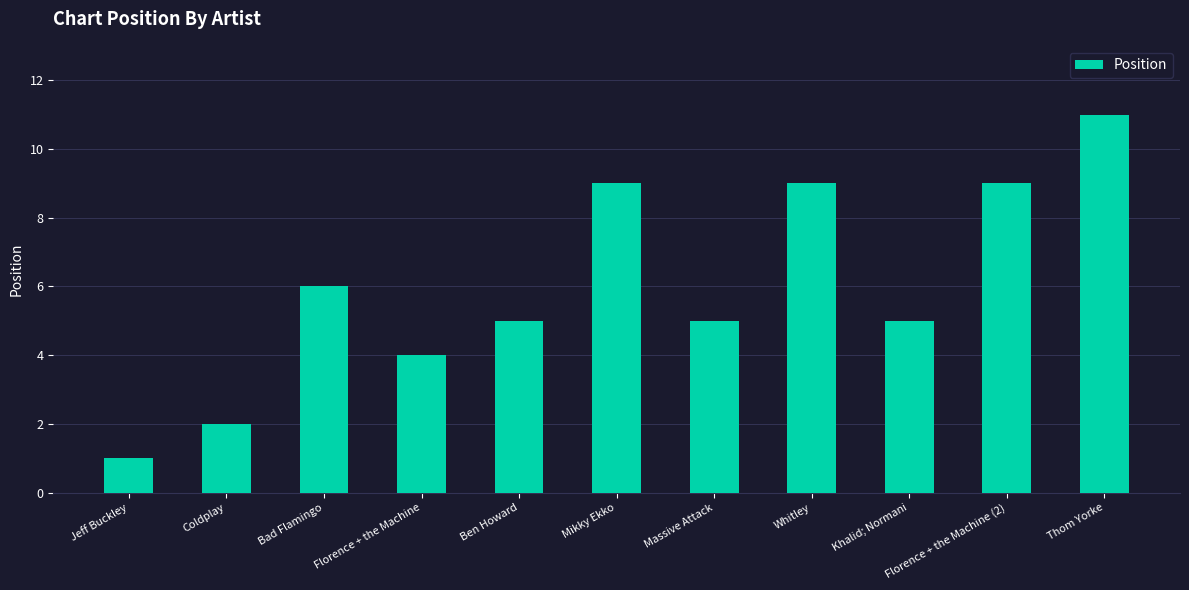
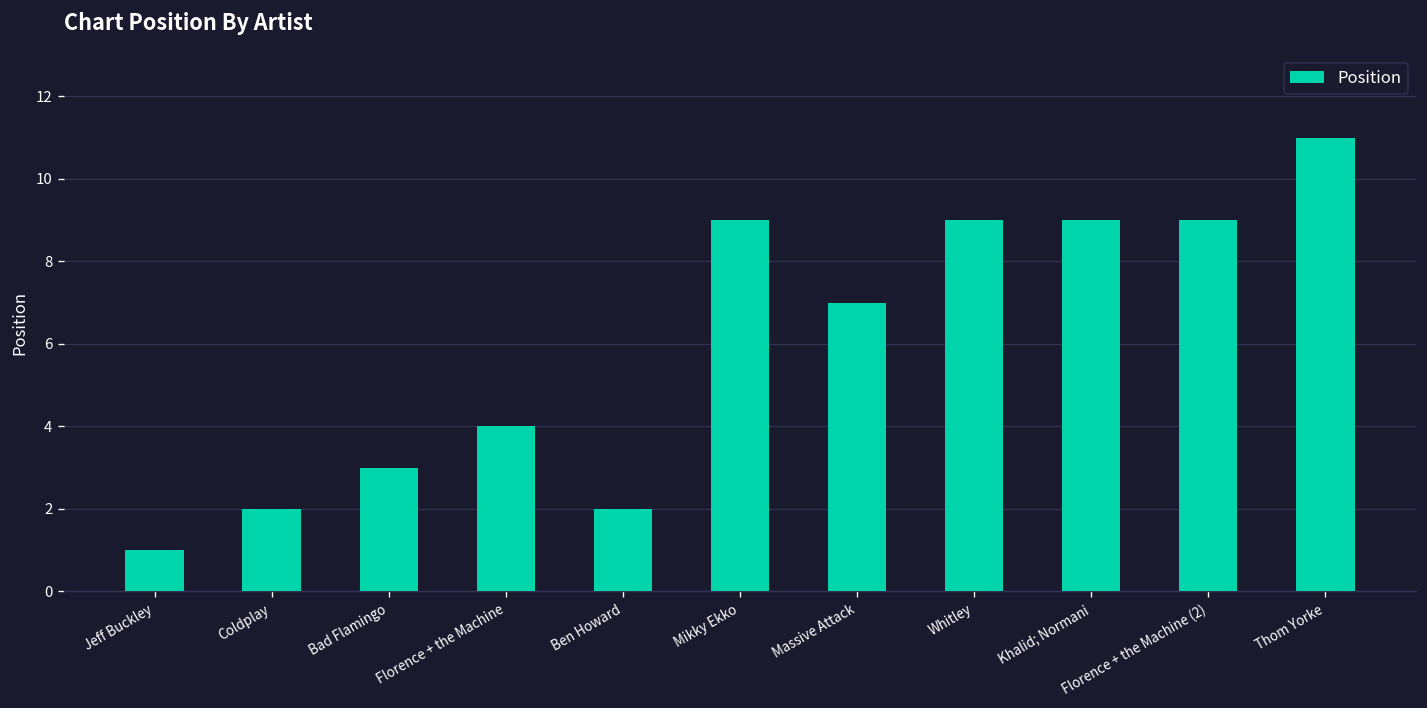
  {
    "Jeff Buckley": 1,
    "Coldplay": 2,
-   "Bad Flamingo": 6,
+   "Bad Flamingo": 3,
    "Florence + the Machine": 4,
-   "Ben Howard": 5,
+   "Ben Howard": 2,
    "Mikky Ekko": 9,
-   "Massive Attack": 5,
+   "Massive Attack": 7,
    "Whitley": 9,
-   "Khalid; Normani": 5,
+   "Khalid; Normani": 9,
    "Florence + the Machine (2)": 9,
    "Thom Yorke": 11
  }
